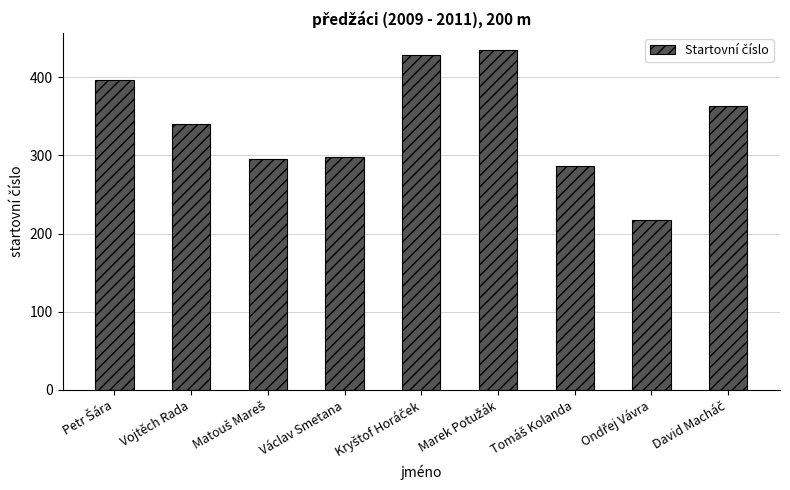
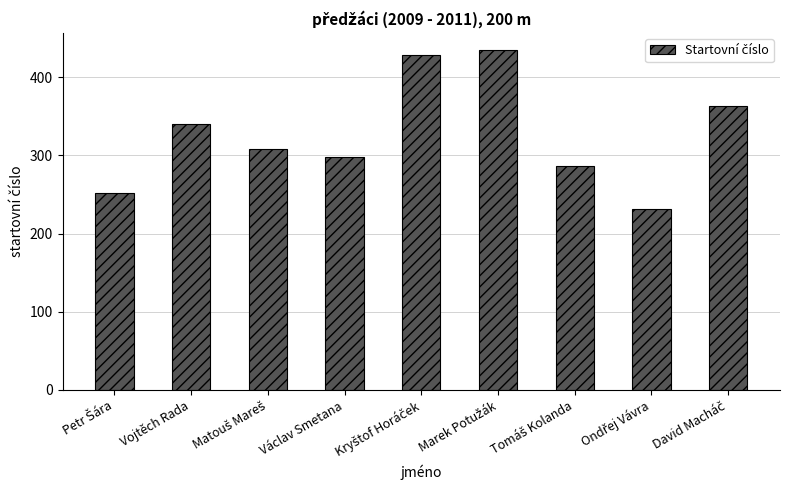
  {
-   "Petr Šára": 400,
+   "Petr Šára": 250,
    "Vojtěch Rada": 340,
-   "Matouš Mareš": 300,
+   "Matouš Mareš": 310,
    "Václav Smetana": 300,
    "Kryštof Horáček": 430,
    "Marek Potužák": 440,
    "Tomáš Kolanda": 290,
-   "Ondřej Vávra": 220,
+   "Ondřej Vávra": 230,
    "David Macháč": 360
  }
